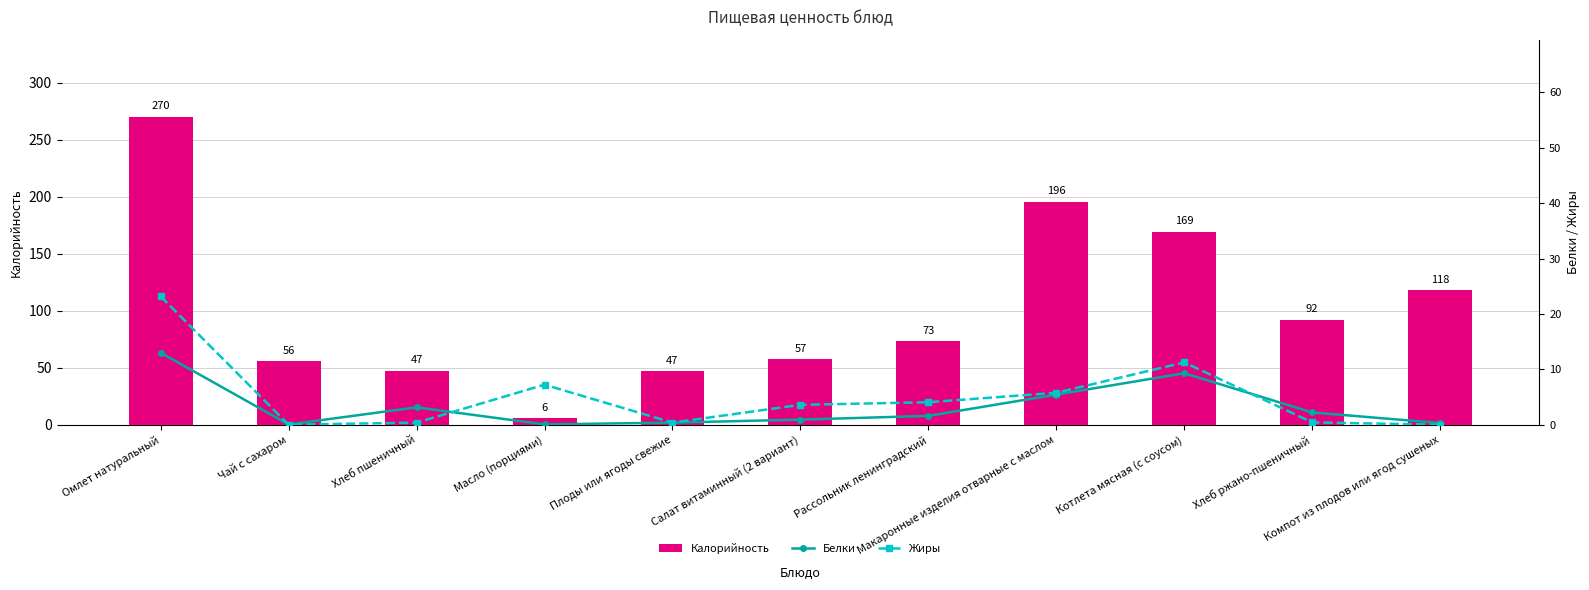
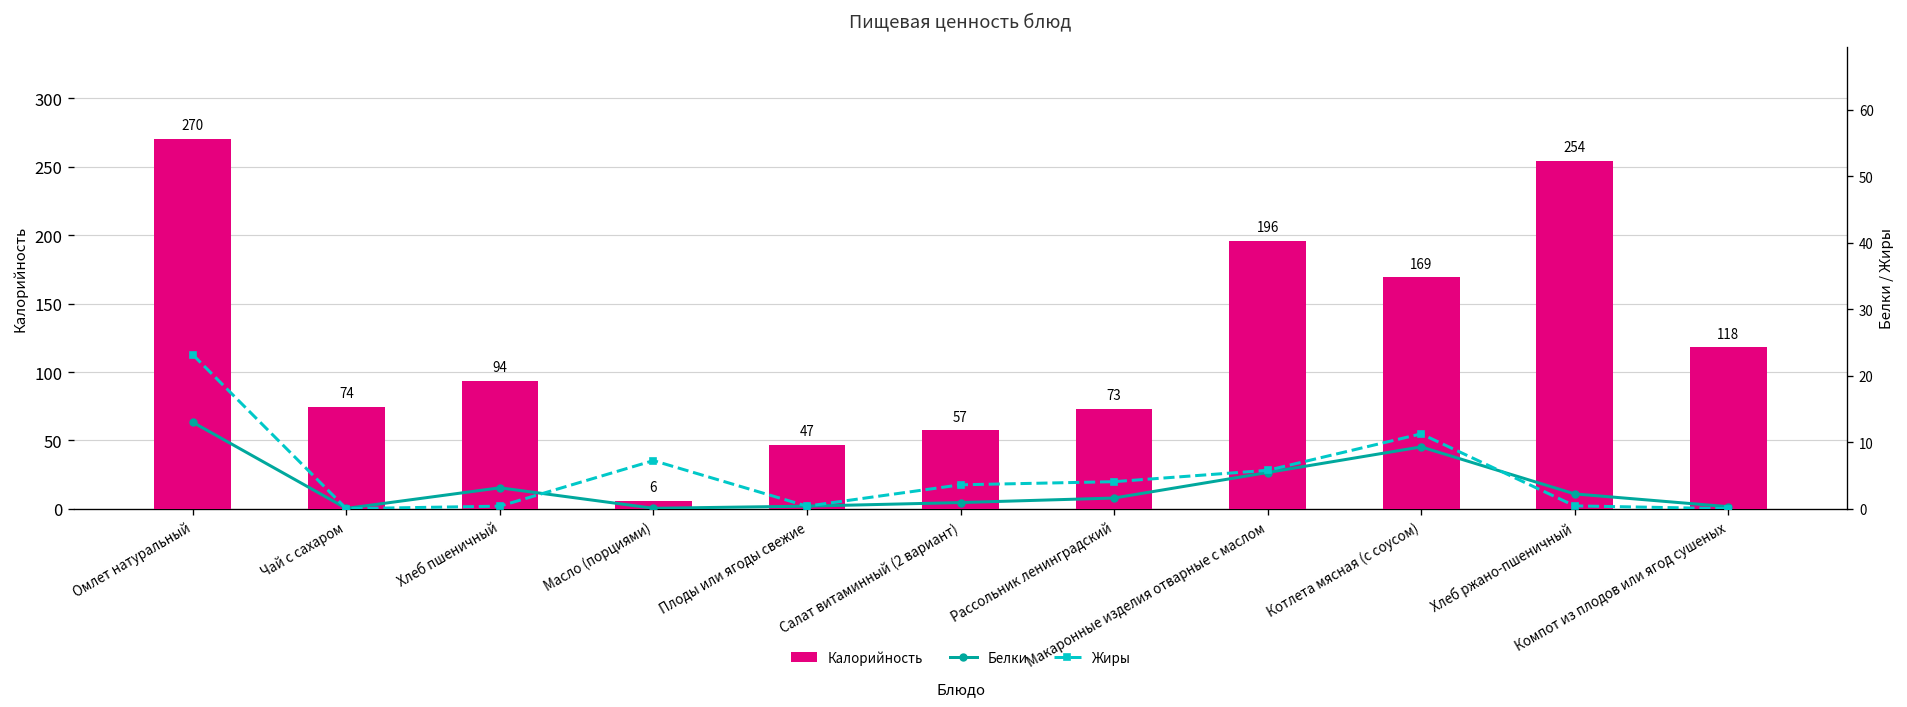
  {
    "Калорийность": {
      "Омлет натуральный": 270,
-     "Чай с сахаром": 56,
-     "Хлеб пшеничный": 47,
+     "Чай с сахаром": 74,
+     "Хлеб пшеничный": 94,
      "Масло (порциями)": 6,
      "Плоды или ягоды свежие": 47,
      "Салат витаминный (2 вариант)": 57,
      "Рассольник ленинградский": 73,
      "Макаронные изделия отварные с маслом": 196,
      "Котлета мясная (с соусом)": 169,
-     "Хлеб ржано-пшеничный": 92,
+     "Хлеб ржано-пшеничный": 254,
      "Компот из плодов или ягод сушеных": 118
    }
  }
